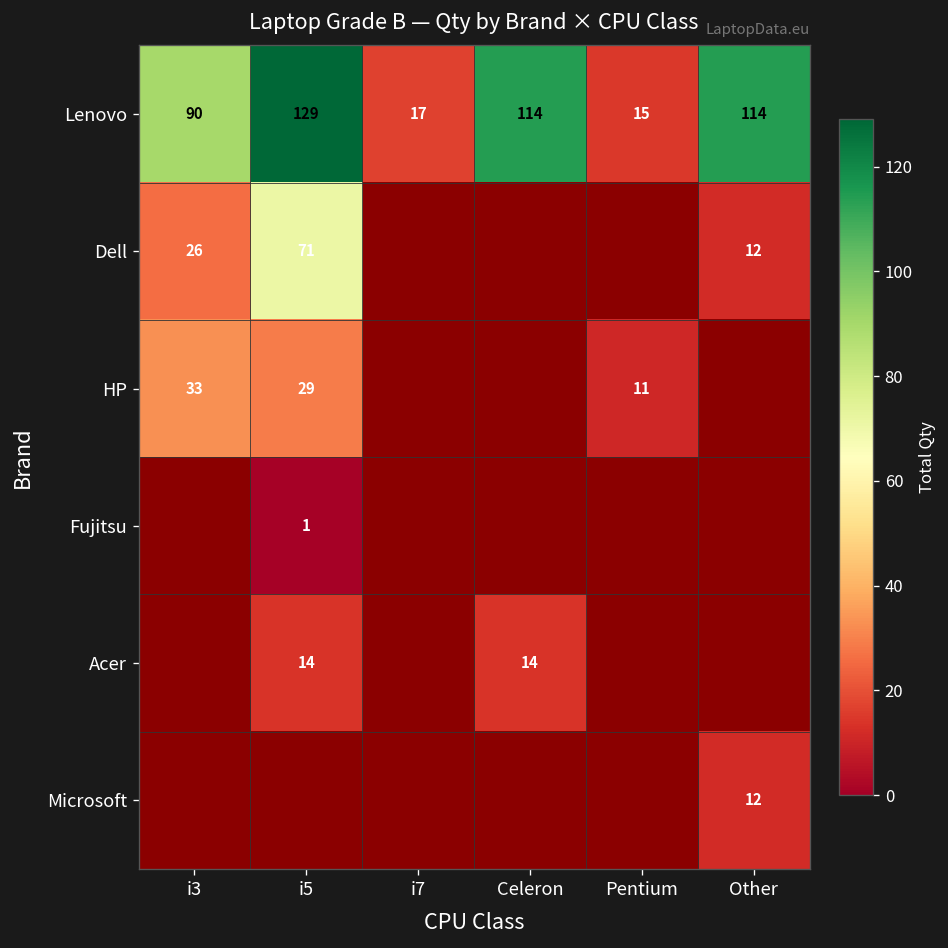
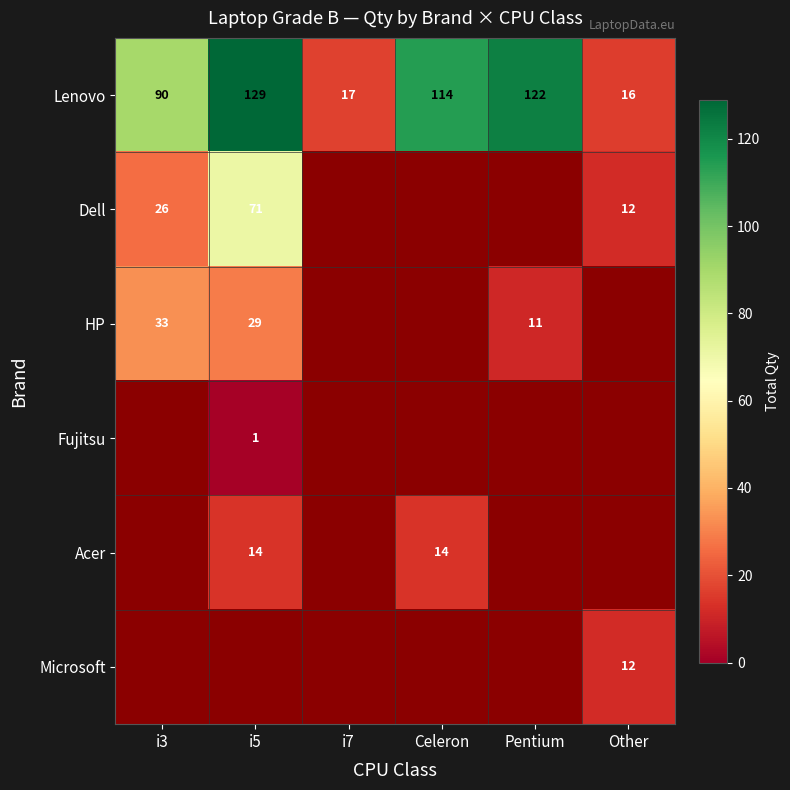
  {
    "Lenovo": {
      "i3": 90,
      "i5": 129,
      "i7": 17,
      "Celeron": 114,
-     "Pentium": 15,
-     "Other": 114
+     "Pentium": 122,
+     "Other": 16
    },
    "Dell": {
      "i3": 26,
      "i5": 71,
      "Other": 12
    },
    "HP": {
      "i3": 33,
      "i5": 29,
      "Pentium": 11
    },
    "Fujitsu": {
      "i5": 1
    },
    "Acer": {
      "i5": 14,
      "Celeron": 14
    },
    "Microsoft": {
      "Other": 12
    }
  }
